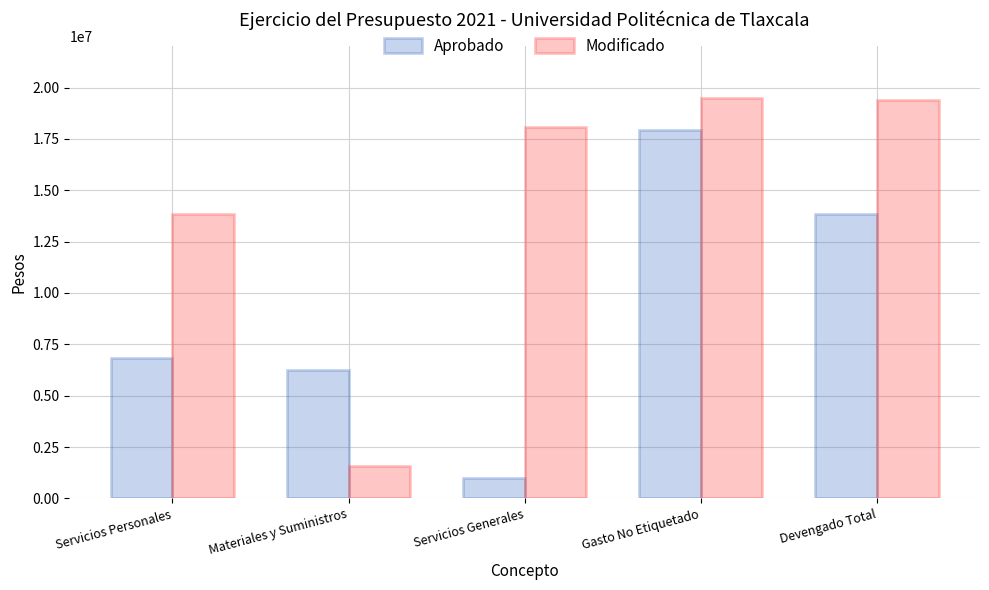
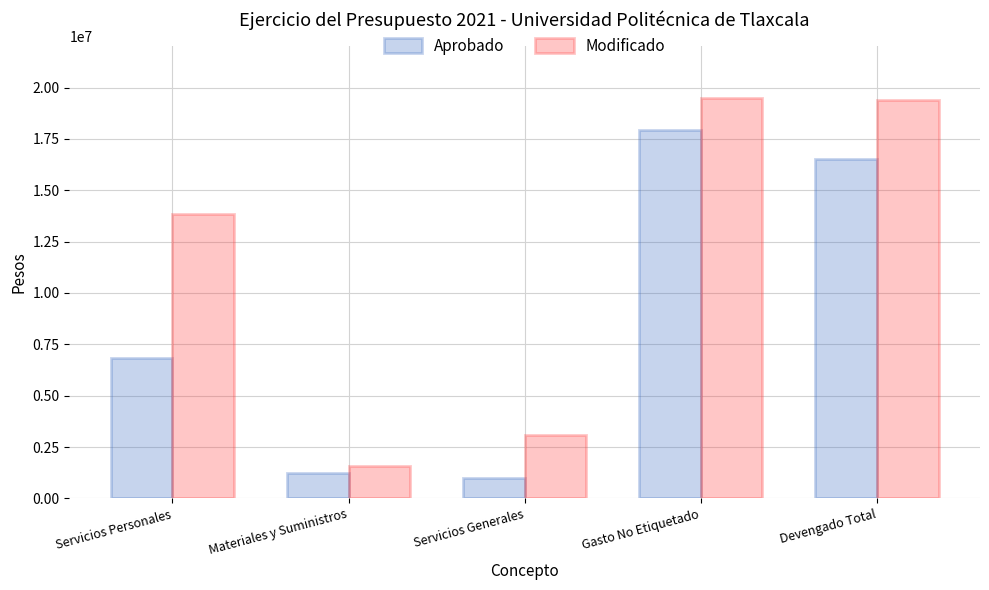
  {
    "Aprobado": {
      "Servicios Personales": 6900000,
-     "Materiales y Suministros": 6300000,
+     "Materiales y Suministros": 1200000,
      "Servicios Generales": 1000000,
      "Gasto No Etiquetado": 18000000,
-     "Devengado Total": 13900000
+     "Devengado Total": 16500000
    },
    "Modificado": {
      "Servicios Personales": 13900000,
      "Materiales y Suministros": 1600000,
-     "Servicios Generales": 18100000,
+     "Servicios Generales": 3100000,
      "Gasto No Etiquetado": 19500000,
      "Devengado Total": 19400000
    }
  }
